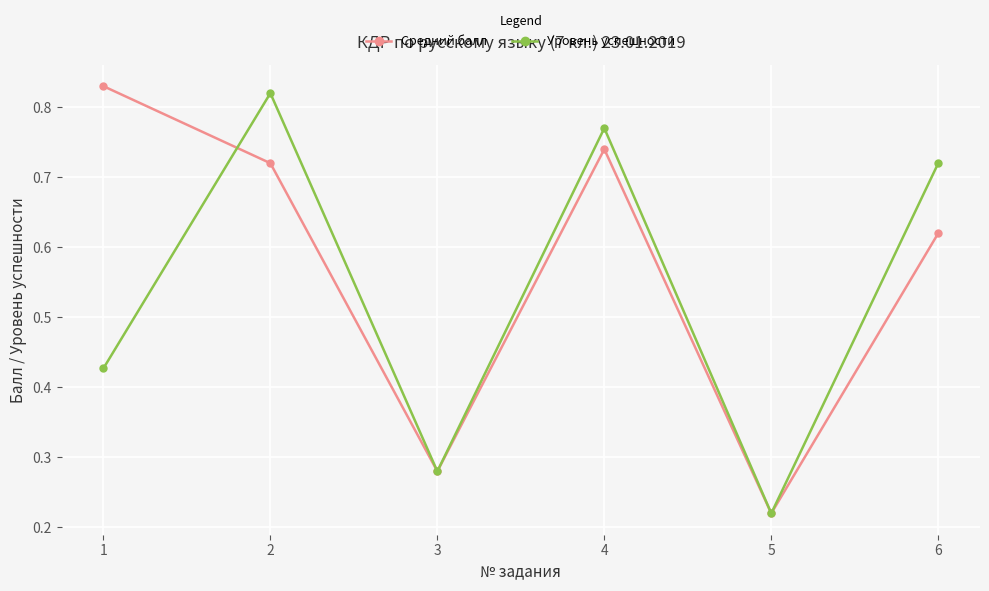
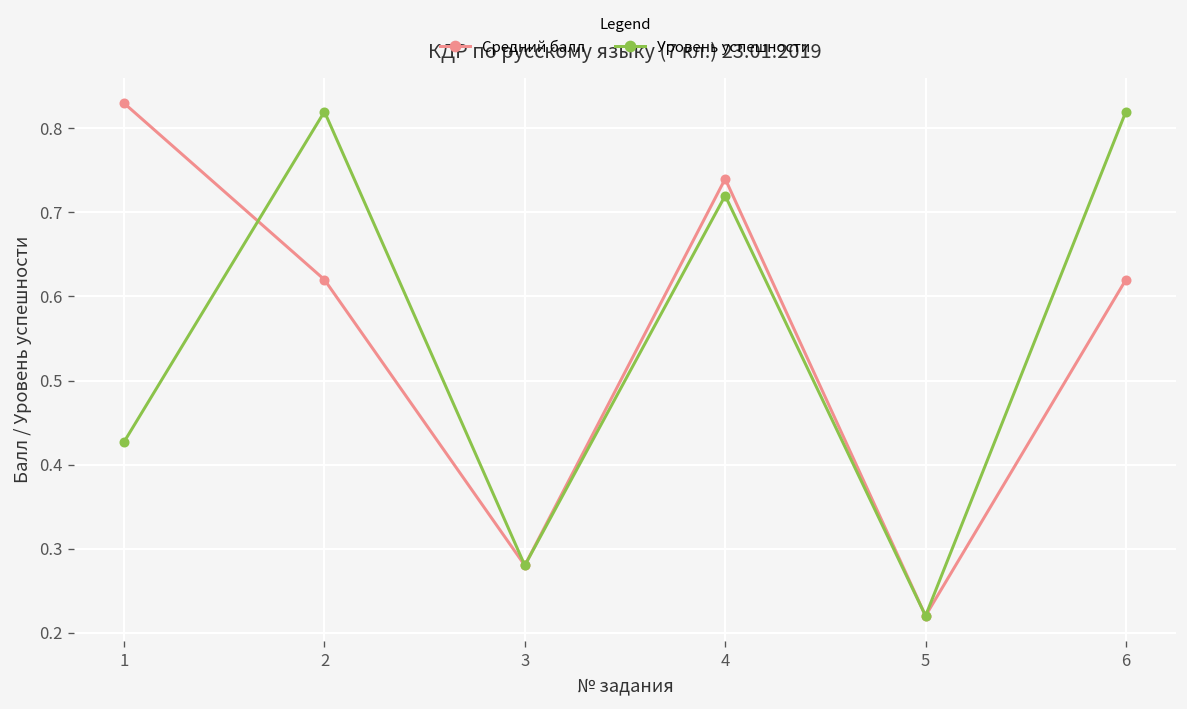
  {
    "Средний балл": {
      "1": 0.83,
-     "2": 0.72,
+     "2": 0.62,
      "4": 0.74,
      "6": 0.62
    },
    "Уровень успешности": {
      "1": 0.43,
      "2": 0.82,
-     "4": 0.77,
-     "6": 0.72
+     "4": 0.72,
+     "6": 0.82
    }
  }
